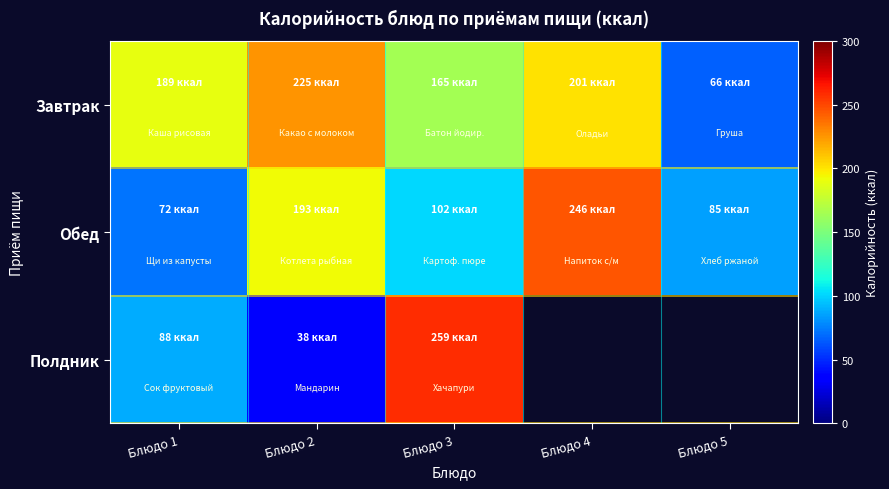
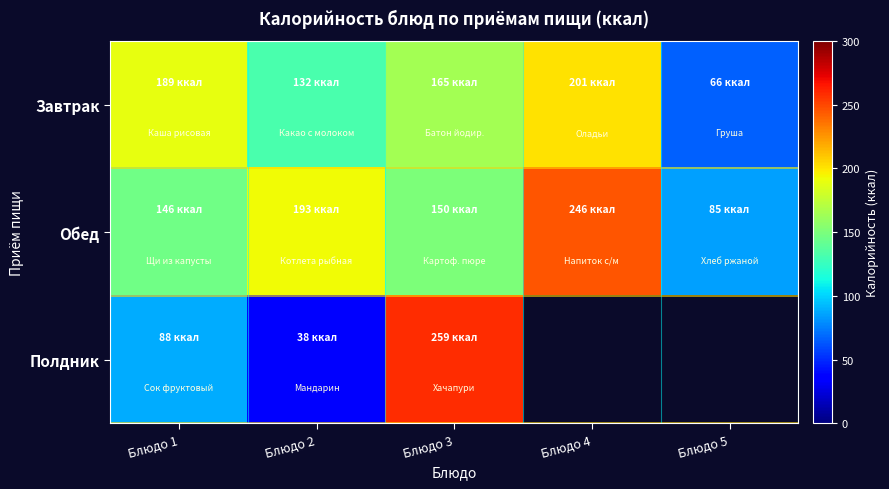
  {
    "Завтрак": {
-     "Блюдо 2": 225
+     "Блюдо 2": 132
    },
    "Обед": {
-     "Блюдо 1": 72,
-     "Блюдо 3": 102
+     "Блюдо 1": 146,
+     "Блюдо 3": 150
    }
  }
